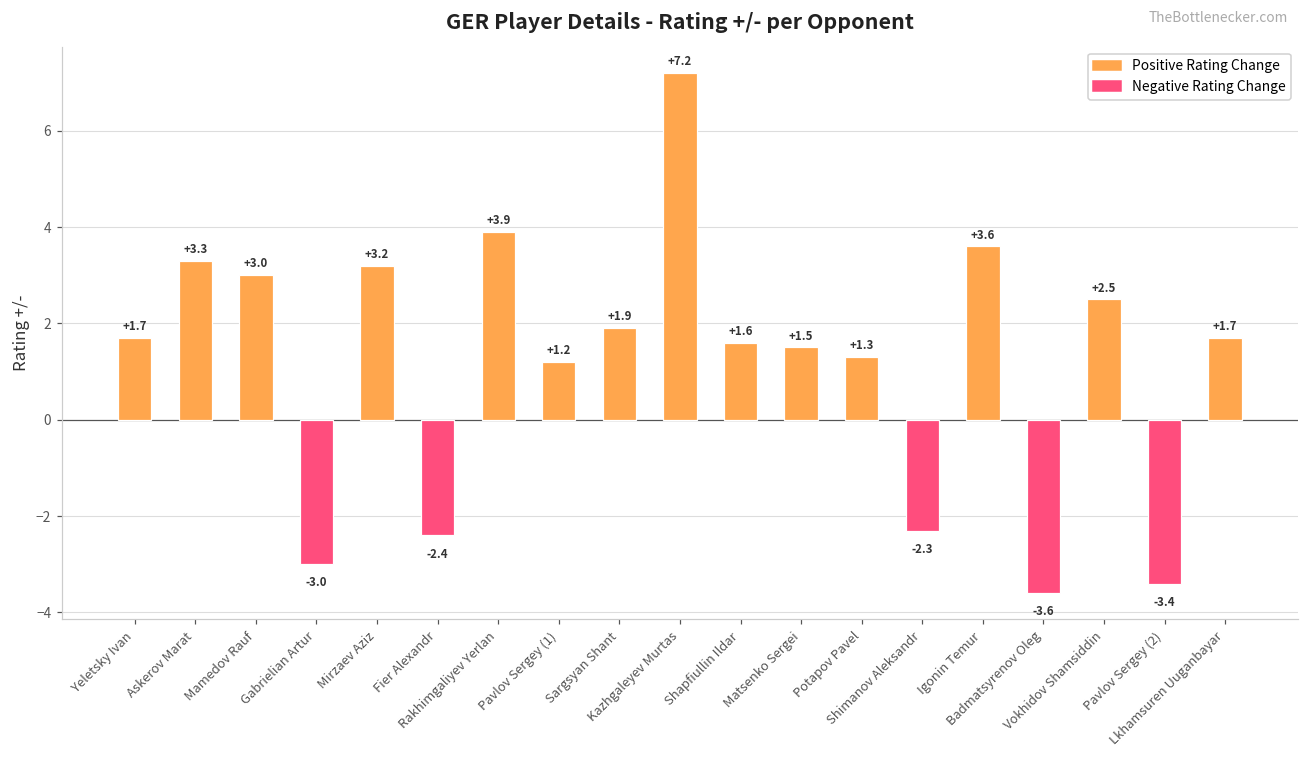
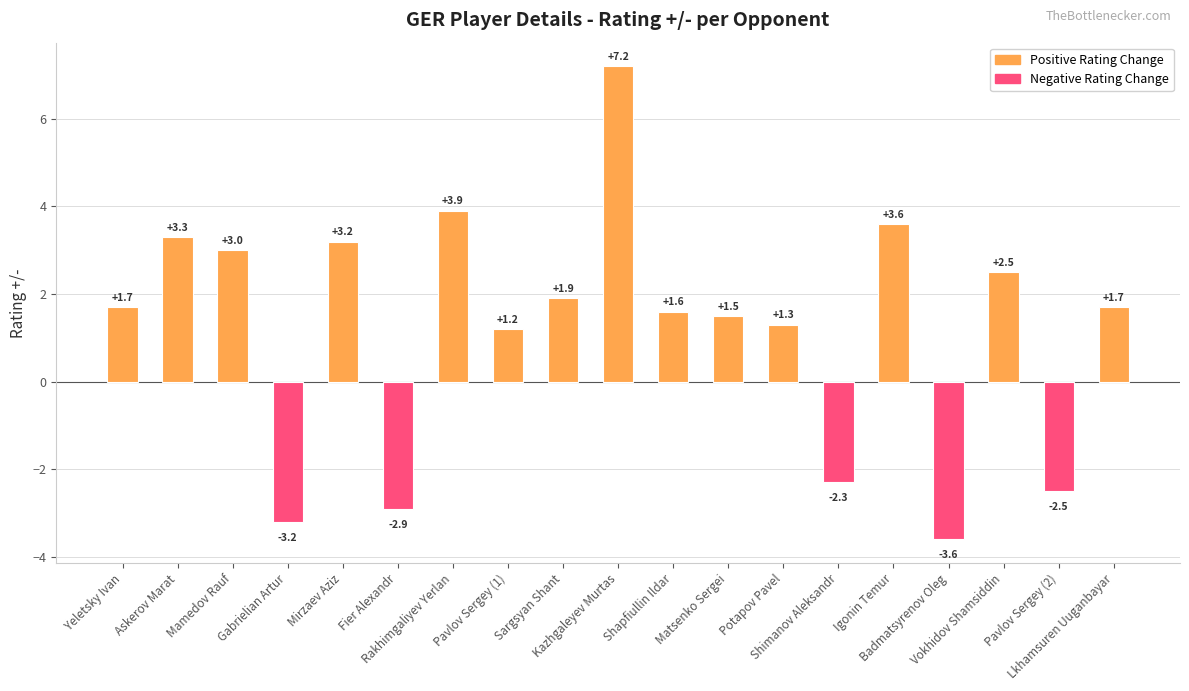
  {
    "Yeletsky Ivan": "+1.7",
    "Askerov Marat": "+3.3",
    "Mamedov Rauf": "+3.0",
-   "Gabrielian Artur": "-3.0",
+   "Gabrielian Artur": "-3.2",
    "Mirzaev Aziz": "+3.2",
-   "Fier Alexandr": "-2.4",
+   "Fier Alexandr": "-2.9",
    "Rakhimgaliyev Yerlan": "+3.9",
    "Pavlov Sergey (1)": "+1.2",
    "Sargsyan Shant": "+1.9",
    "Kazhgaleyev Murtas": "+7.2",
    "Shapfiullin Ildar": "+1.6",
    "Matsenko Sergei": "+1.5",
    "Potapov Pavel": "+1.3",
    "Shimanov Aleksandr": "-2.3",
    "Igonin Temur": "+3.6",
    "Badmatsyrenov Oleg": "-3.6",
    "Vokhidov Shamsiddin": "+2.5",
-   "Pavlov Sergey (2)": "-3.4",
+   "Pavlov Sergey (2)": "-2.5",
    "Lkhamsuren Uuganbayar": "+1.7"
  }
